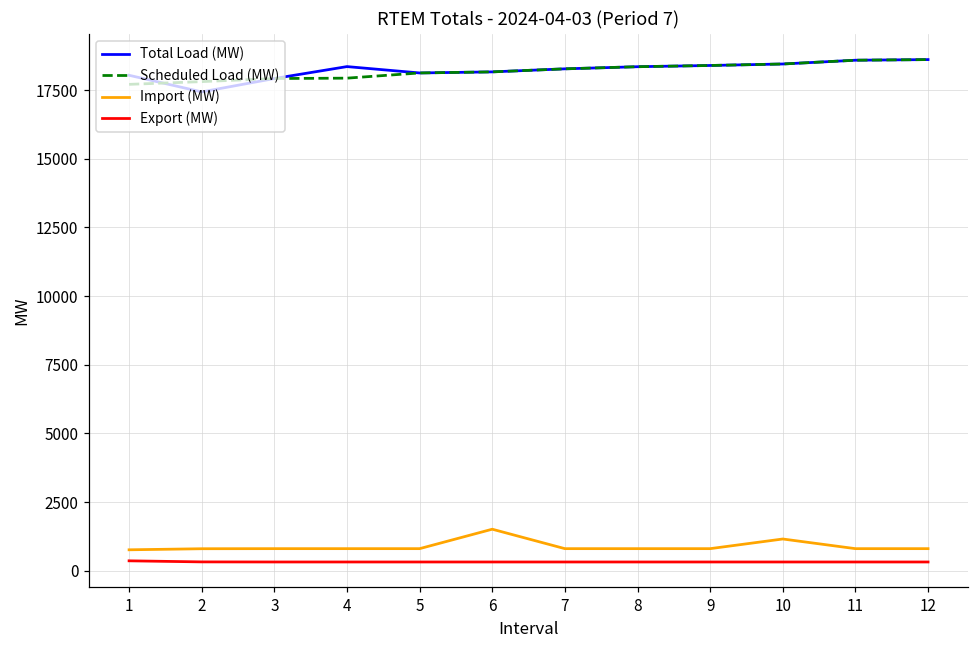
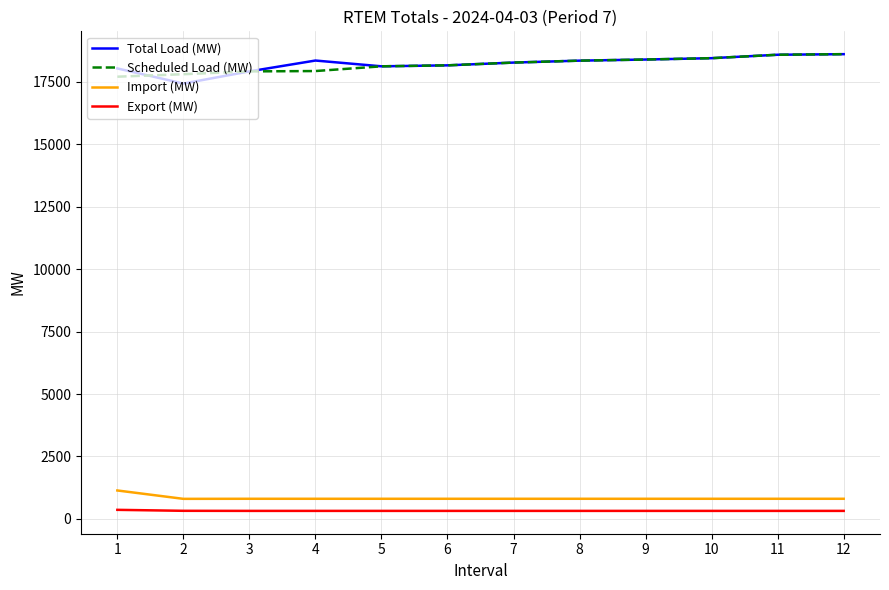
  {
    "Total Load (MW)": {
      "4": 18400
    },
    "Scheduled Load (MW)": {
      "4": 17900
    },
    "Import (MW)": {
-     "1": 800,
+     "1": 1100,
      "2": 800,
      "3": 800,
      "4": 800,
      "5": 800,
-     "6": 1500,
+     "6": 800,
      "7": 800,
      "8": 800,
      "9": 800,
-     "10": 1200,
+     "10": 800,
      "11": 800,
      "12": 800
    },
    "Export (MW)": {
      "1": 400,
      "2": 300,
      "3": 300,
      "4": 300,
      "5": 300,
      "6": 300,
      "7": 300,
      "8": 300,
      "9": 300,
      "10": 300,
      "11": 300,
      "12": 300
    }
  }
